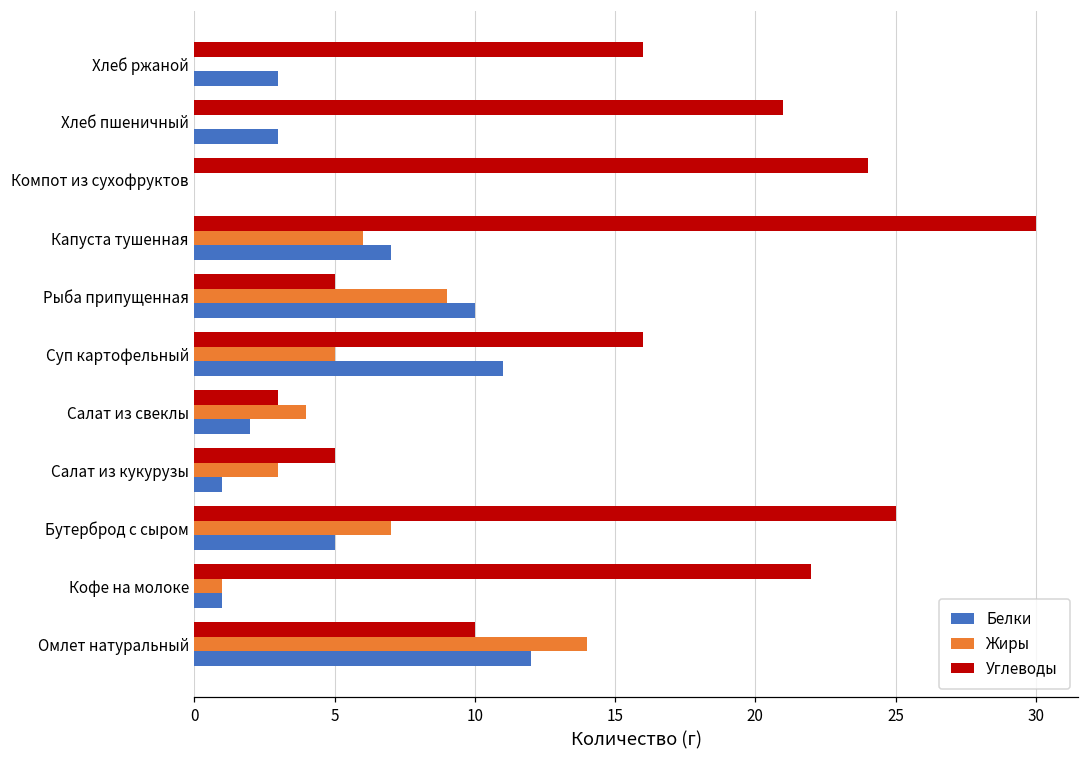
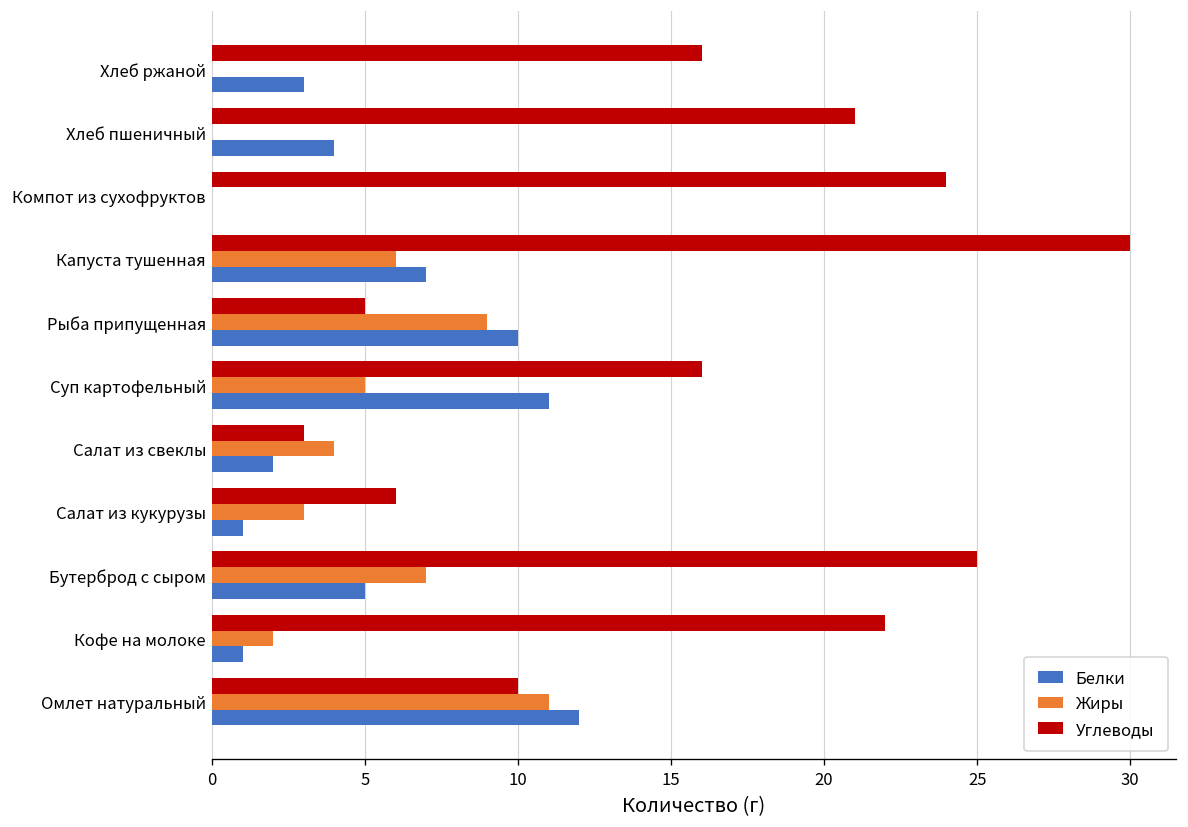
  {
    "Белки": {
      "Хлеб ржаной": 3,
-     "Хлеб пшеничный": 3,
+     "Хлеб пшеничный": 4,
      "Компот из сухофруктов": 0,
      "Капуста тушенная": 7,
      "Рыба припущенная": 10,
      "Суп картофельный": 11,
      "Салат из свеклы": 2,
      "Салат из кукурузы": 1,
      "Бутерброд с сыром": 5,
      "Кофе на молоке": 1,
      "Омлет натуральный": 12
    },
    "Жиры": {
      "Хлеб ржаной": 0,
      "Хлеб пшеничный": 0,
      "Компот из сухофруктов": 0,
      "Капуста тушенная": 6,
      "Рыба припущенная": 9,
      "Суп картофельный": 5,
      "Салат из свеклы": 4,
      "Салат из кукурузы": 3,
      "Бутерброд с сыром": 7,
-     "Кофе на молоке": 1,
-     "Омлет натуральный": 14
+     "Кофе на молоке": 2,
+     "Омлет натуральный": 11
    },
    "Углеводы": {
      "Хлеб ржаной": 16,
      "Хлеб пшеничный": 21,
      "Компот из сухофруктов": 24,
      "Капуста тушенная": 30,
      "Рыба припущенная": 5,
      "Суп картофельный": 16,
      "Салат из свеклы": 3,
-     "Салат из кукурузы": 5,
+     "Салат из кукурузы": 6,
      "Бутерброд с сыром": 25,
      "Кофе на молоке": 22,
      "Омлет натуральный": 10
    }
  }
